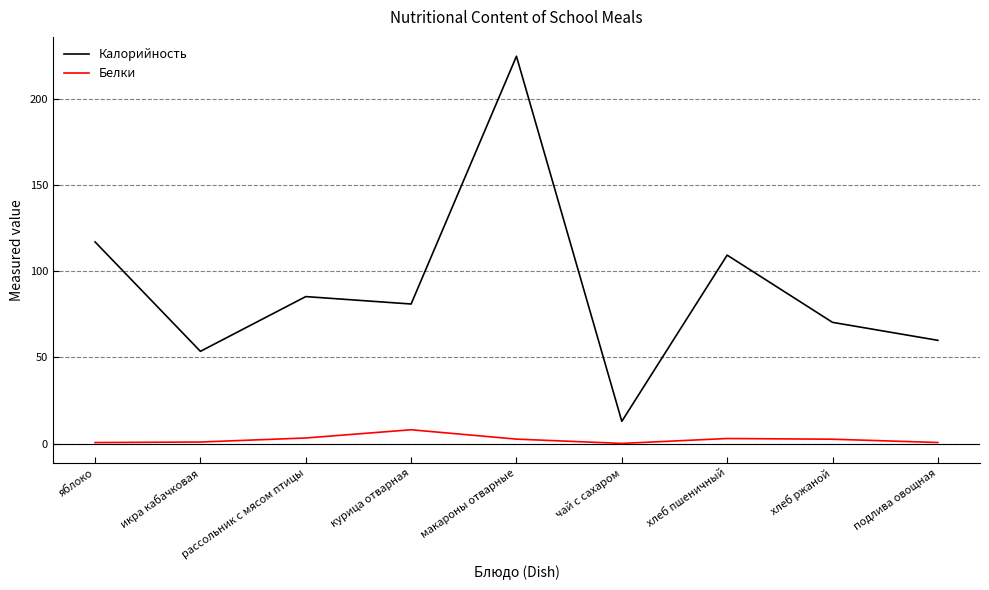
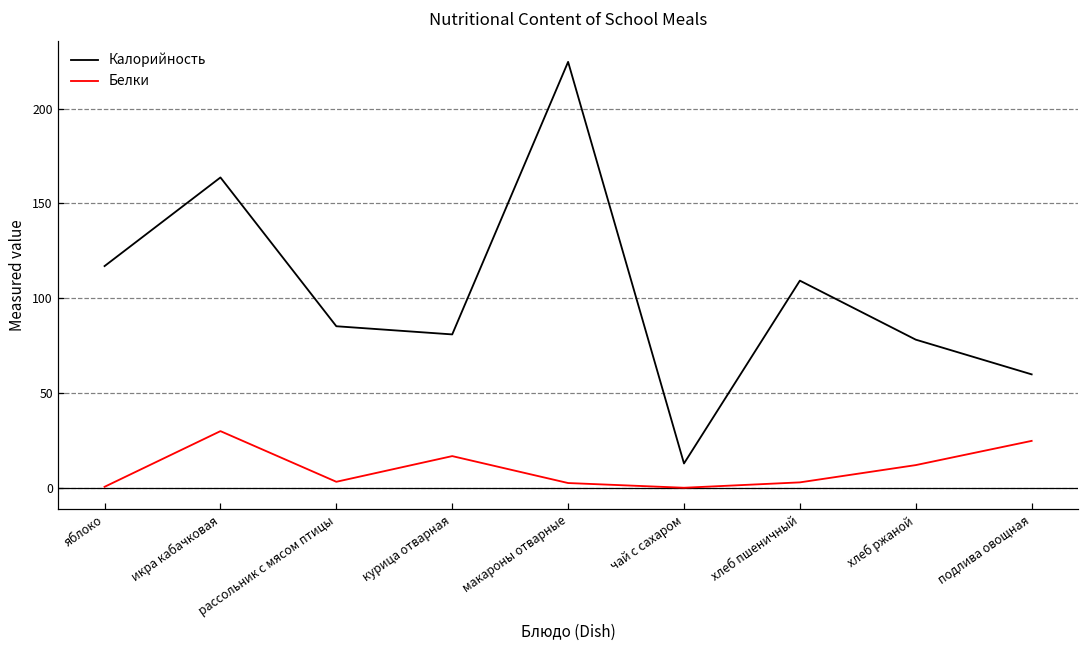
  {
    "Калорийность": {
      "яблоко": 117,
-     "икра кабачковая": 54,
+     "икра кабачковая": 164,
      "рассольник с мясом птицы": 85,
      "курица отварная": 81,
      "макароны отварные": 225,
      "чай с сахаром": 13,
      "хлеб пшеничный": 109,
-     "хлеб ржаной": 70,
+     "хлеб ржаной": 78,
      "подлива овощная": 60
    },
    "Белки": {
      "яблоко": 1,
-     "икра кабачковая": 1,
+     "икра кабачковая": 30,
      "рассольник с мясом птицы": 3,
-     "курица отварная": 8,
+     "курица отварная": 17,
      "макароны отварные": 3,
      "чай с сахаром": 0,
      "хлеб пшеничный": 3,
-     "хлеб ржаной": 3,
-     "подлива овощная": 1
+     "хлеб ржаной": 12,
+     "подлива овощная": 25
    }
  }
